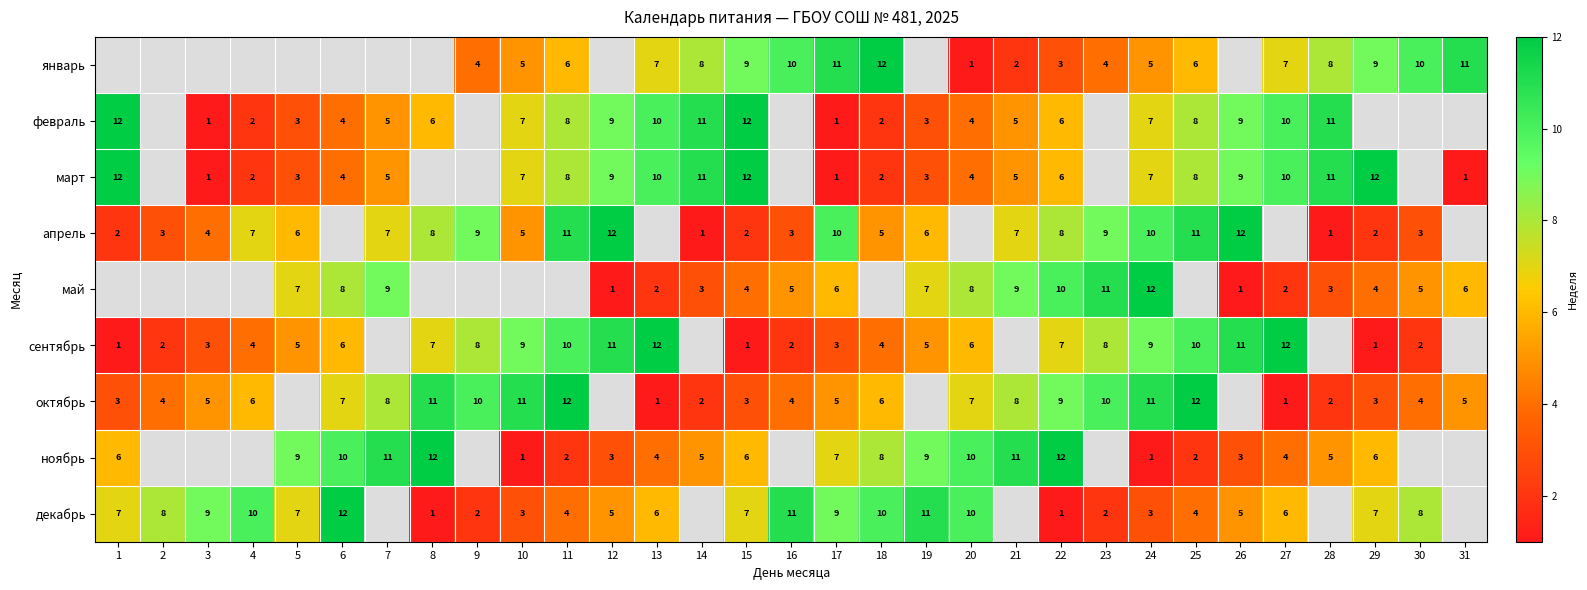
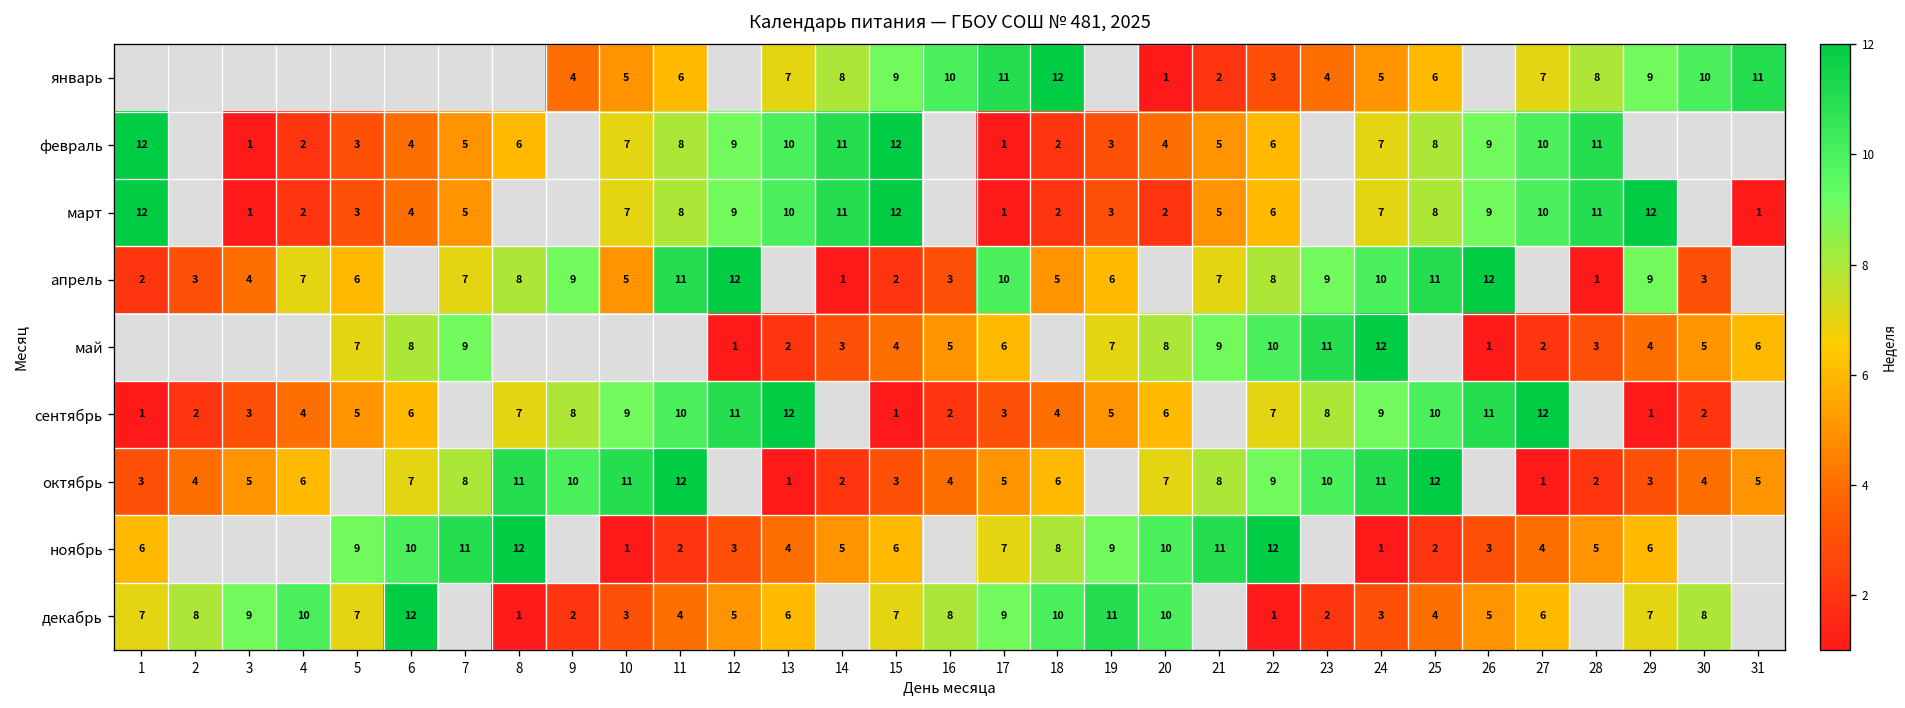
  {
    "март": {
      "1": 12,
      "3": 1,
      "4": 2,
      "5": 3,
      "6": 4,
      "7": 5,
      "10": 7,
      "11": 8,
      "12": 9,
      "13": 10,
      "14": 11,
      "15": 12,
      "17": 1,
      "18": 2,
      "19": 3,
-     "20": 4,
+     "20": 2,
      "21": 5,
      "22": 6,
      "24": 7,
      "25": 8,
      "26": 9,
      "27": 10,
      "28": 11,
      "29": 12,
      "31": 1
    },
    "апрель": {
      "1": 2,
      "2": 3,
      "3": 4,
      "4": 7,
      "5": 6,
      "7": 7,
      "8": 8,
      "9": 9,
      "10": 5,
      "11": 11,
      "12": 12,
      "14": 1,
      "15": 2,
      "16": 3,
      "17": 10,
      "18": 5,
      "19": 6,
      "21": 7,
      "22": 8,
      "23": 9,
      "24": 10,
      "25": 11,
      "26": 12,
      "28": 1,
-     "29": 2,
+     "29": 9,
      "30": 3
    },
    "декабрь": {
      "1": 7,
      "2": 8,
      "3": 9,
      "4": 10,
      "5": 7,
      "6": 12,
      "8": 1,
      "9": 2,
      "10": 3,
      "11": 4,
      "12": 5,
      "13": 6,
      "15": 7,
-     "16": 11,
+     "16": 8,
      "17": 9,
      "18": 10,
      "19": 11,
      "20": 10,
      "22": 1,
      "23": 2,
      "24": 3,
      "25": 4,
      "26": 5,
      "27": 6,
      "29": 7,
      "30": 8
    }
  }
